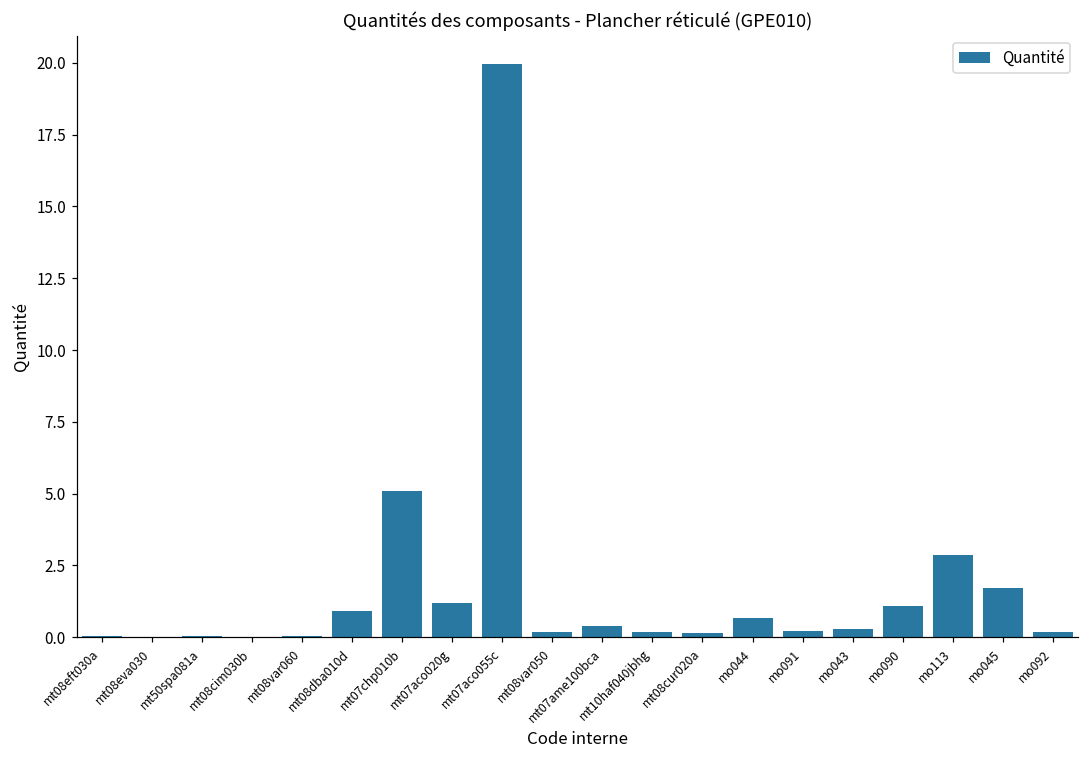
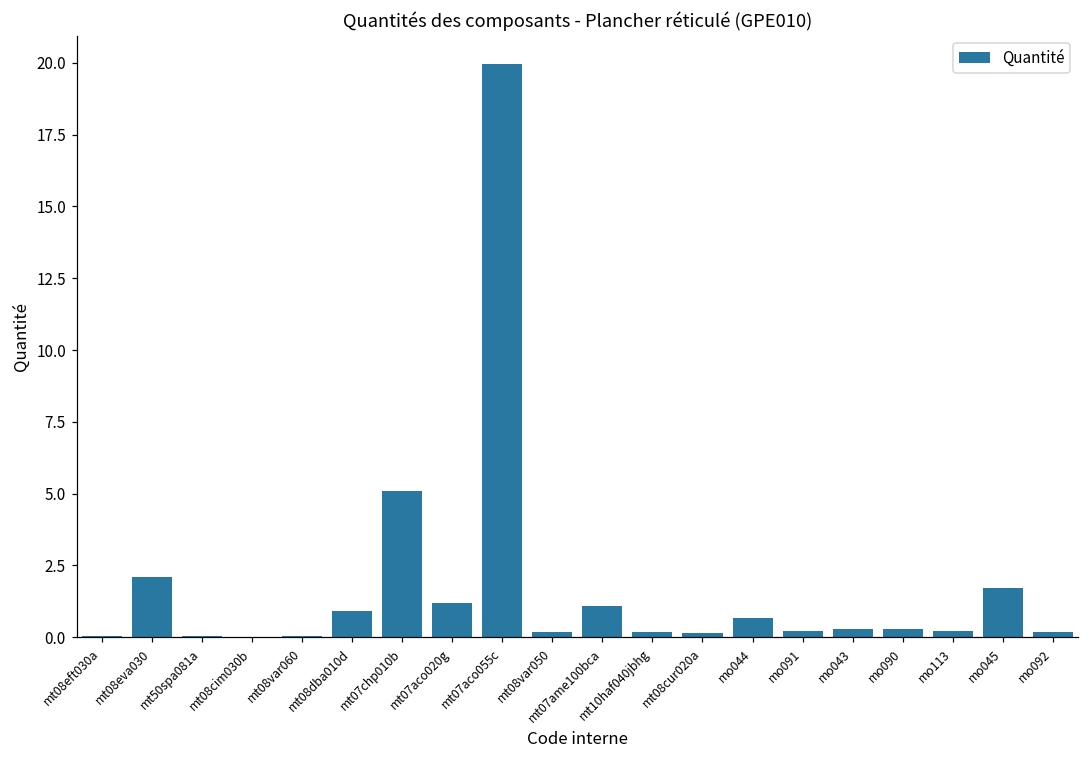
  {
-   "mt08eva030": 0.0,
+   "mt08eva030": 2.1,
    "mt08dba010d": 0.9,
    "mt07chp010b": 5.1,
    "mt07aco020g": 1.2,
    "mt07aco055c": 20.0,
    "mt08var050": 0.2,
-   "mt07ame100bca": 0.4,
+   "mt07ame100bca": 1.1,
    "mt10haf040jbhg": 0.2,
    "mt08cur020a": 0.2,
    "mo044": 0.7,
    "mo091": 0.2,
    "mo043": 0.3,
-   "mo090": 1.1,
-   "mo113": 2.9,
+   "mo090": 0.3,
+   "mo113": 0.2,
    "mo045": 1.7,
    "mo092": 0.2
  }
